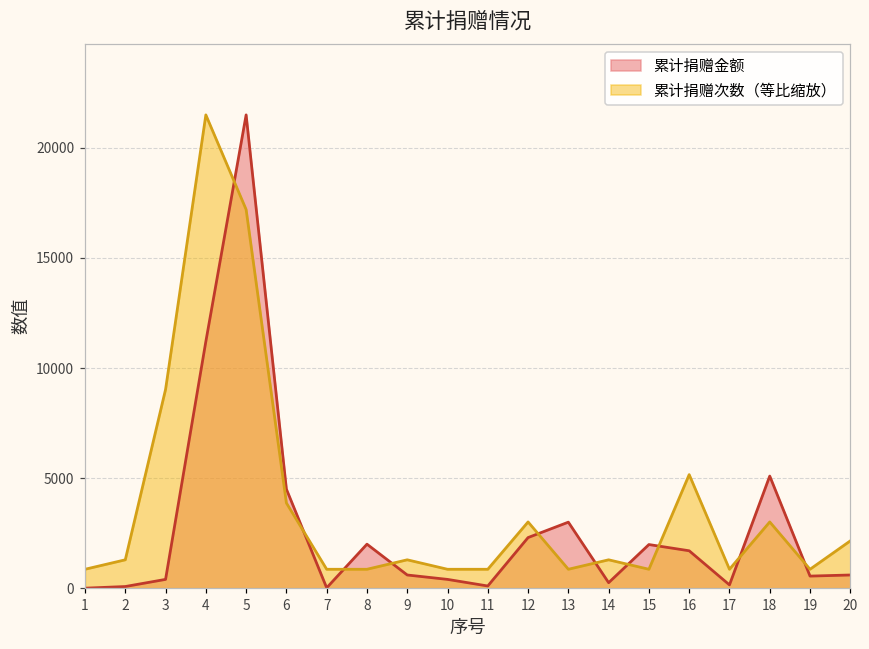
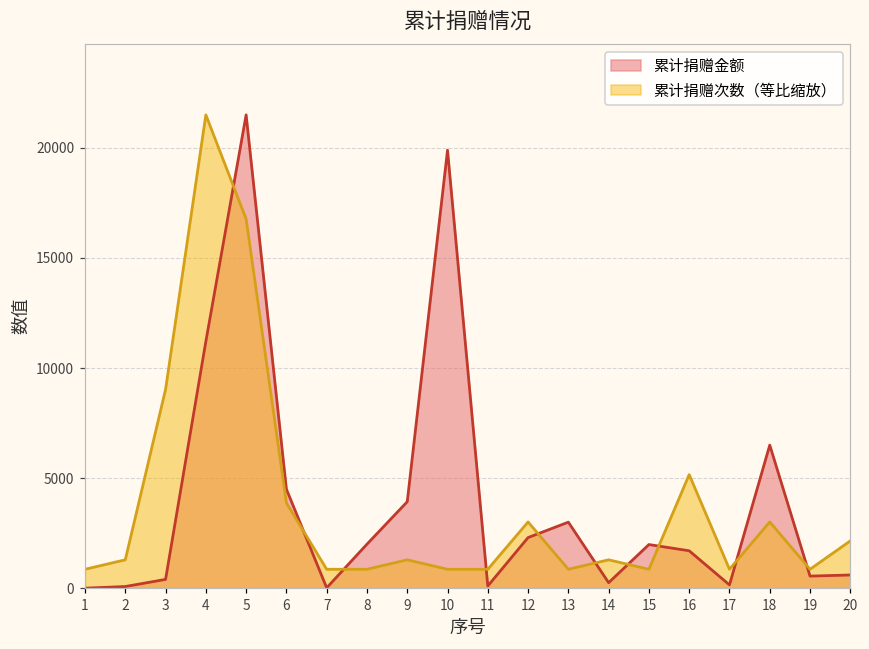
  {
    "累计捐赠金额": {
      "1": 0,
      "2": 100,
      "3": 400,
      "4": 11200,
      "5": 21500,
      "6": 4500,
      "7": 0,
      "8": 2000,
-     "9": 600,
-     "10": 400,
+     "9": 3900,
+     "10": 19900,
      "11": 100,
      "12": 2300,
      "13": 3000,
      "14": 300,
      "15": 2000,
      "16": 1700,
      "17": 200,
-     "18": 5100,
+     "18": 6500,
      "19": 600,
      "20": 600
    },
    "累计捐赠次数（等比缩放）": {
      "1": 900,
      "2": 1300,
      "3": 9000,
      "4": 21500,
-     "5": 17200,
+     "5": 16800,
      "6": 3900,
      "7": 900,
      "8": 900,
      "9": 1300,
      "10": 900,
      "11": 900,
      "12": 3000,
      "13": 900,
      "14": 1300,
      "15": 900,
      "16": 5200,
      "17": 900,
      "18": 3000,
      "19": 900,
      "20": 2200
    }
  }
